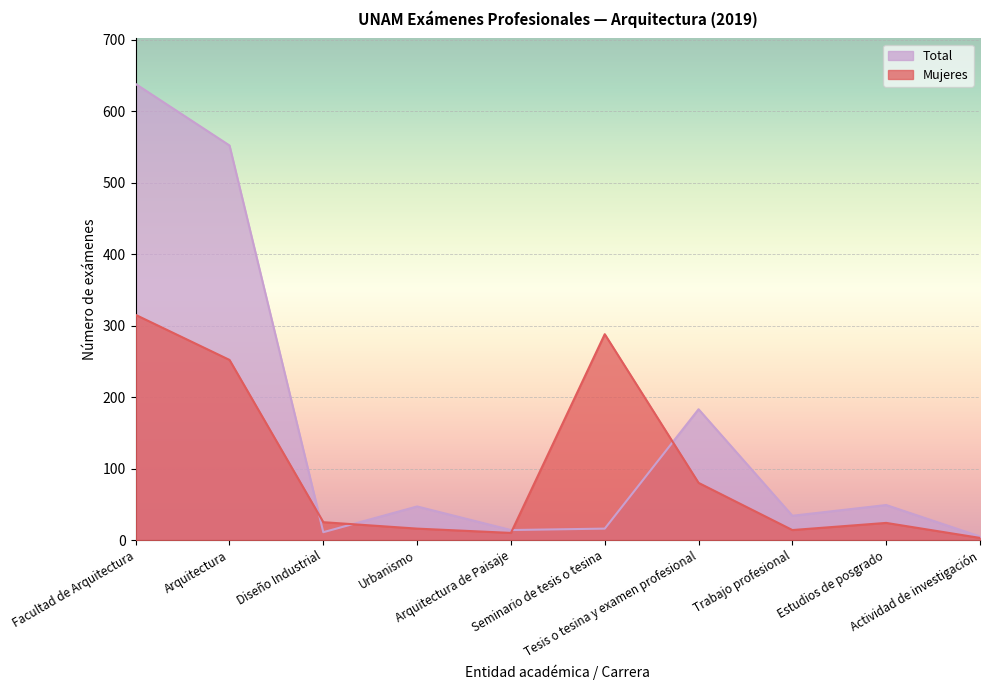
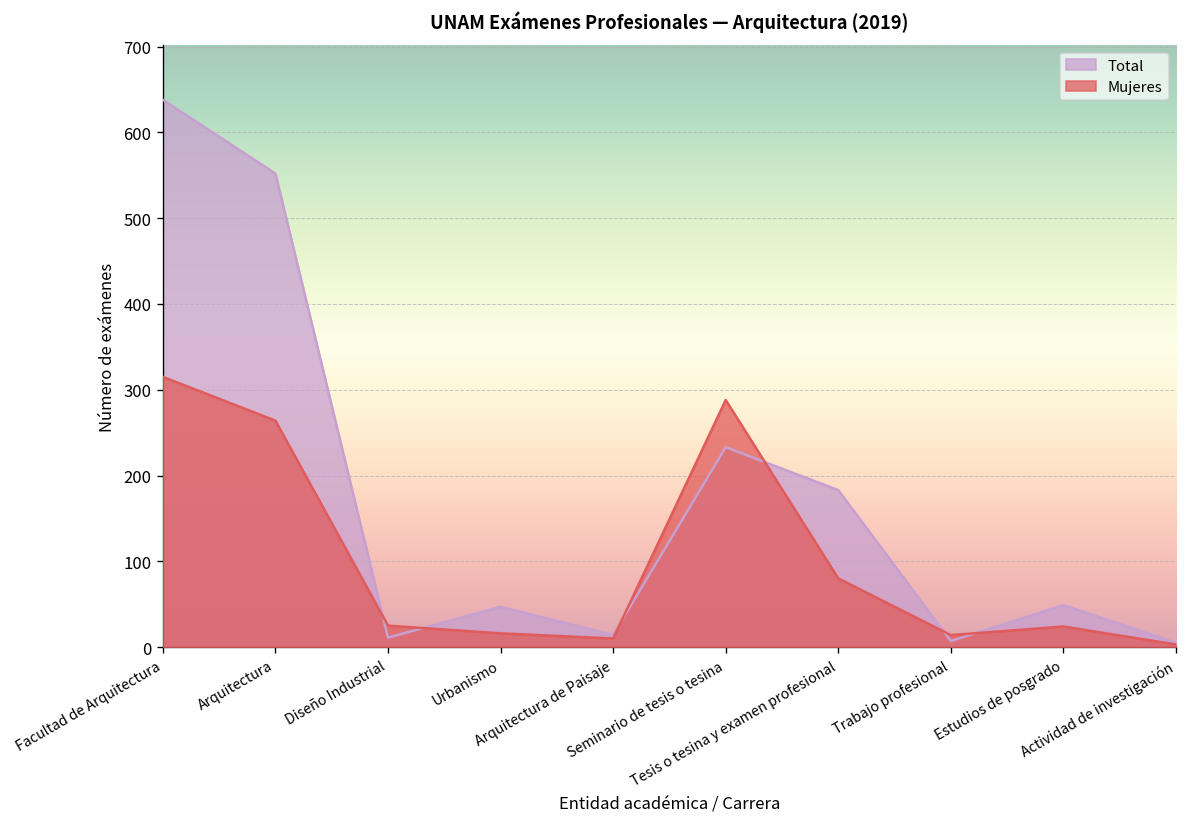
  {
    "Total": {
      "Facultad de Arquitectura": 640,
      "Arquitectura": 550,
      "Diseño Industrial": 10,
      "Urbanismo": 50,
      "Arquitectura de Paisaje": 10,
-     "Seminario de tesis o tesina": 20,
+     "Seminario de tesis o tesina": 230,
      "Tesis o tesina y examen profesional": 180,
-     "Trabajo profesional": 30,
+     "Trabajo profesional": 10,
      "Estudios de posgrado": 50
    },
    "Mujeres": {
      "Facultad de Arquitectura": 320,
-     "Arquitectura": 250,
+     "Arquitectura": 260,
      "Diseño Industrial": 30,
      "Urbanismo": 20,
      "Arquitectura de Paisaje": 10,
      "Seminario de tesis o tesina": 290,
      "Tesis o tesina y examen profesional": 80,
      "Trabajo profesional": 10,
      "Estudios de posgrado": 20
    }
  }
